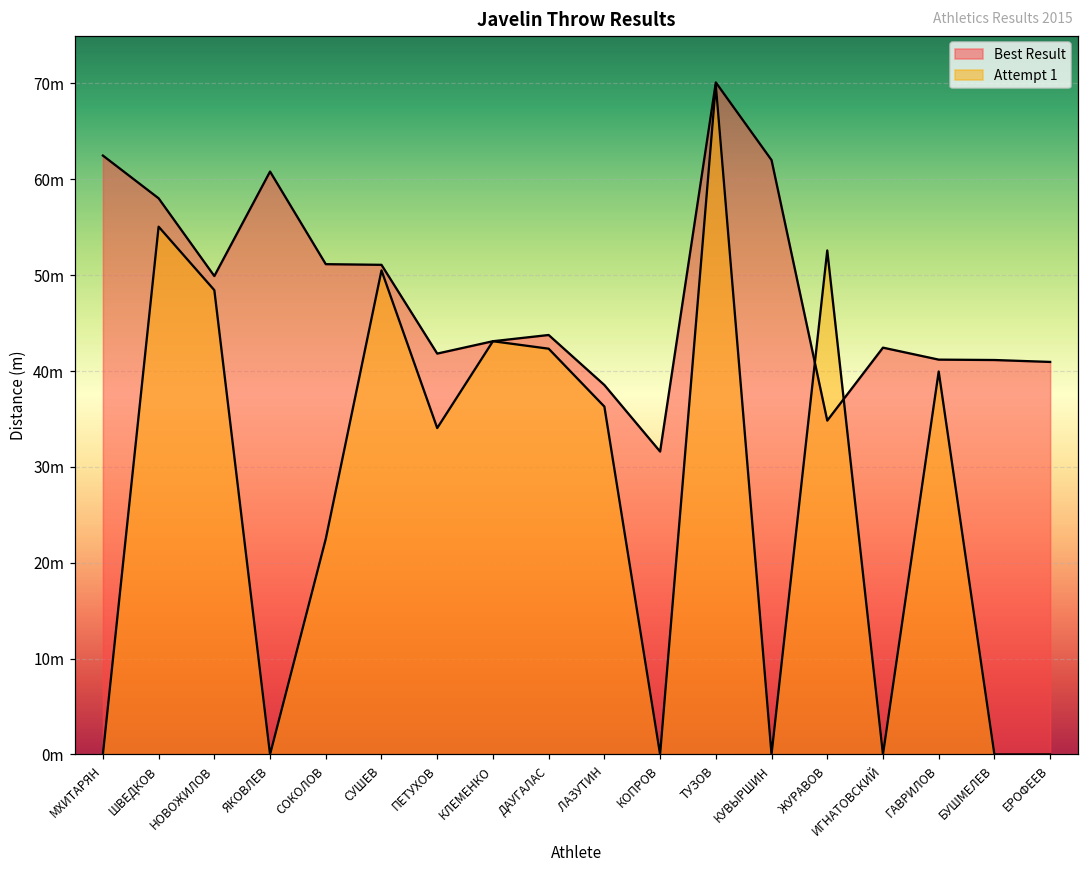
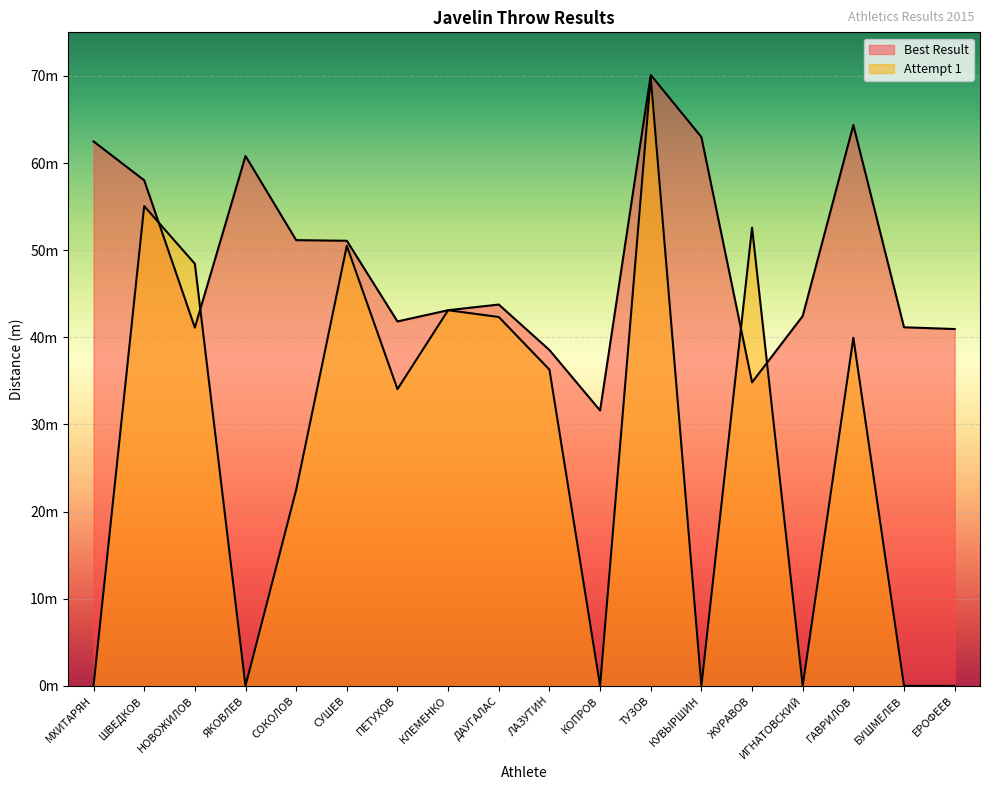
  {
    "Best Result": {
      "МХИТАРЯН": "62m",
      "ШВЕДКОВ": "58m",
-     "НОВОЖИЛОВ": "50m",
+     "НОВОЖИЛОВ": "41m",
      "ЯКОВЛЕВ": "61m",
      "СОКОЛОВ": "51m",
      "СУШЕВ": "51m",
      "ПЕТУХОВ": "42m",
      "ДАУГАЛАС": "44m",
      "ЛАЗУТИН": "39m",
      "КОПРОВ": "32m",
-     "КУВЫРШИН": "62m",
+     "КУВЫРШИН": "63m",
      "ЖУРАВОВ": "35m",
      "ИГНАТОВСКИЙ": "42m",
-     "ГАВРИЛОВ": "41m",
+     "ГАВРИЛОВ": "64m",
      "БУШМЕЛЕВ": "41m",
      "ЕРОФЕЕВ": "41m"
    },
    "Attempt 1": {
      "МХИТАРЯН": "0m",
      "ШВЕДКОВ": "55m",
      "НОВОЖИЛОВ": "48m",
      "ЯКОВЛЕВ": "0m",
      "СОКОЛОВ": "22m",
      "СУШЕВ": "51m",
      "ПЕТУХОВ": "34m",
      "ДАУГАЛАС": "42m",
      "ЛАЗУТИН": "36m",
      "КОПРОВ": "0m",
      "КУВЫРШИН": "0m",
      "ЖУРАВОВ": "53m",
      "ИГНАТОВСКИЙ": "0m",
      "ГАВРИЛОВ": "40m",
      "БУШМЕЛЕВ": "0m",
      "ЕРОФЕЕВ": "0m"
    }
  }
